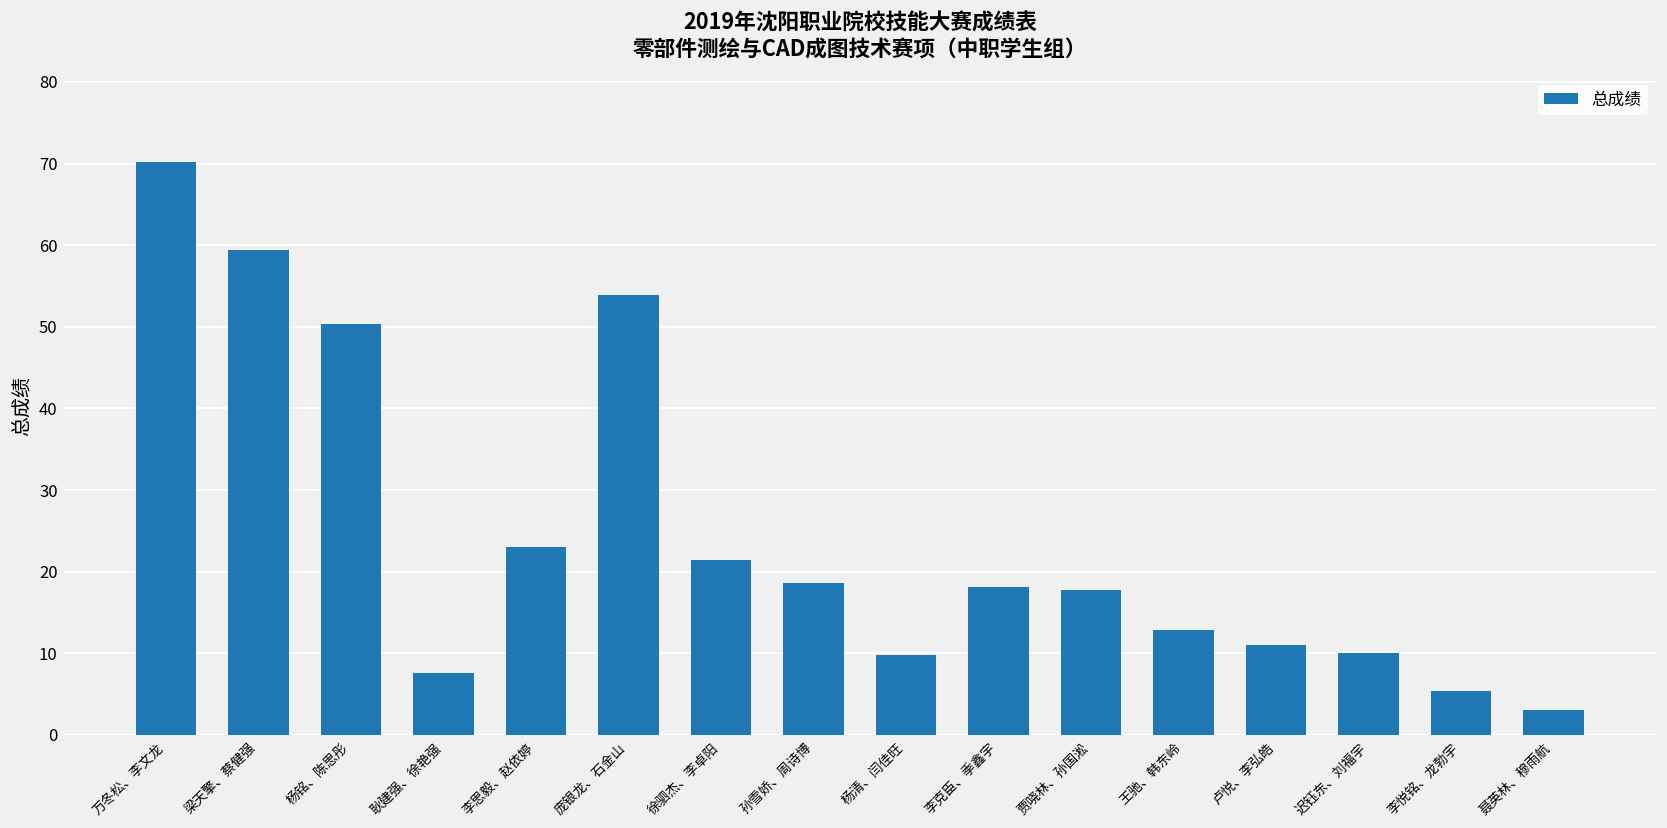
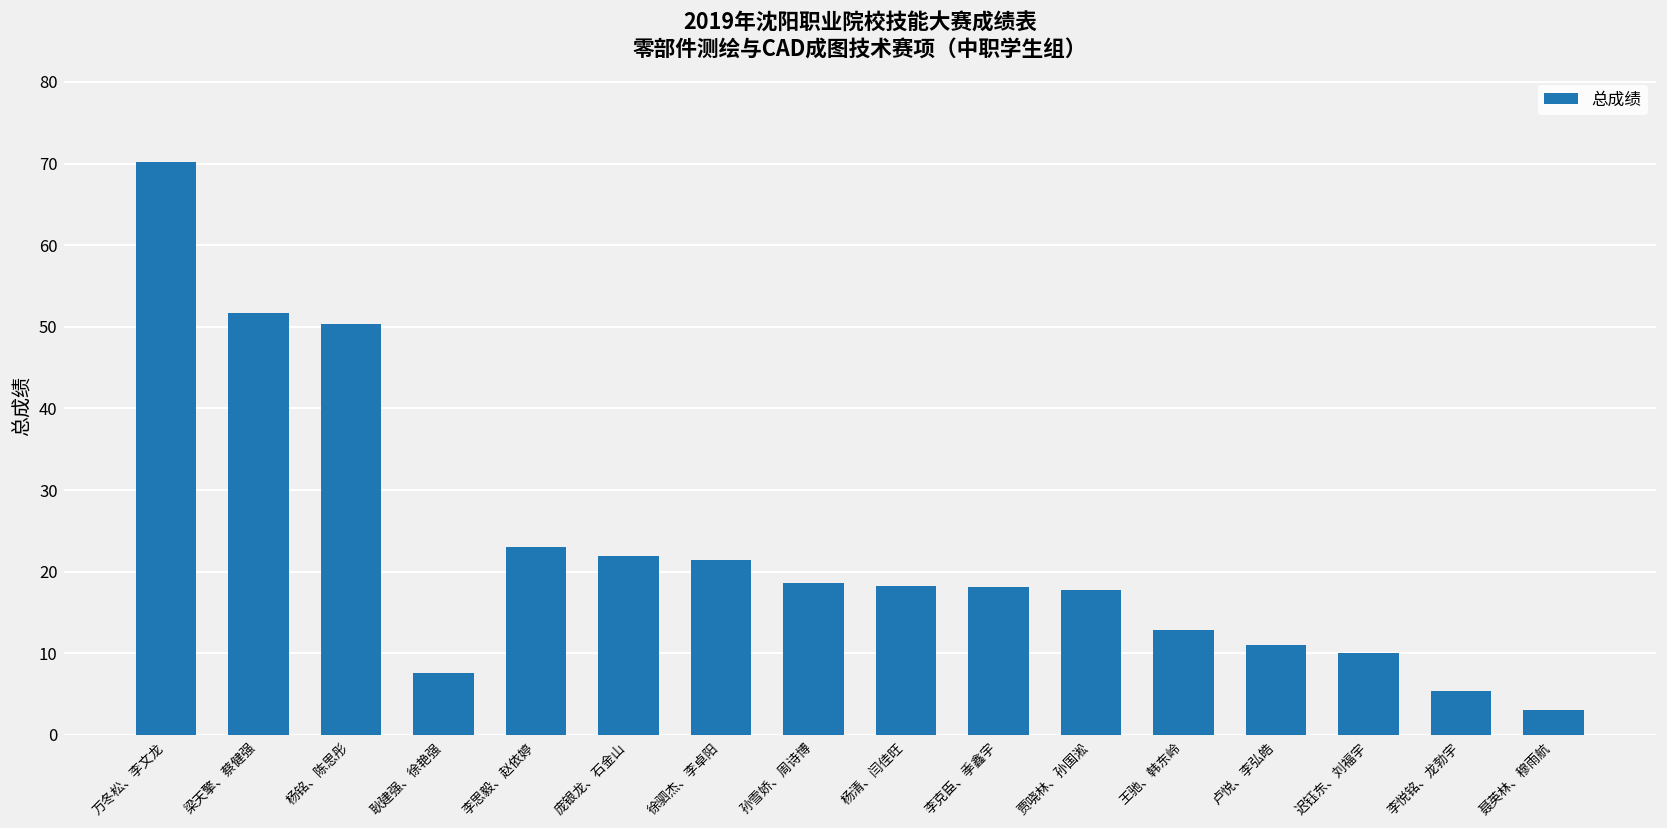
  {
    "万冬松、李文龙": 70,
-   "梁天擎、蔡健强": 59,
+   "梁天擎、蔡健强": 52,
    "杨铭、陈思彤": 50,
    "耿建强、徐艳强": 8,
    "李思毅、赵依婷": 23,
-   "庞银龙、石金山": 54,
+   "庞银龙、石金山": 22,
    "徐驷杰、李卓阳": 21,
    "孙雪娇、周诗博": 19,
-   "杨清、闫佳旺": 10,
+   "杨清、闫佳旺": 18,
    "李克臣、季鑫宇": 18,
    "贾哓林、孙国淞": 18,
    "王驰、韩东岭": 13,
    "卢悦、李弘皓": 11,
    "迟钰东、刘福宇": 10,
    "李悦铭、龙勃宇": 5,
    "聂英林、穆雨航": 3
  }
